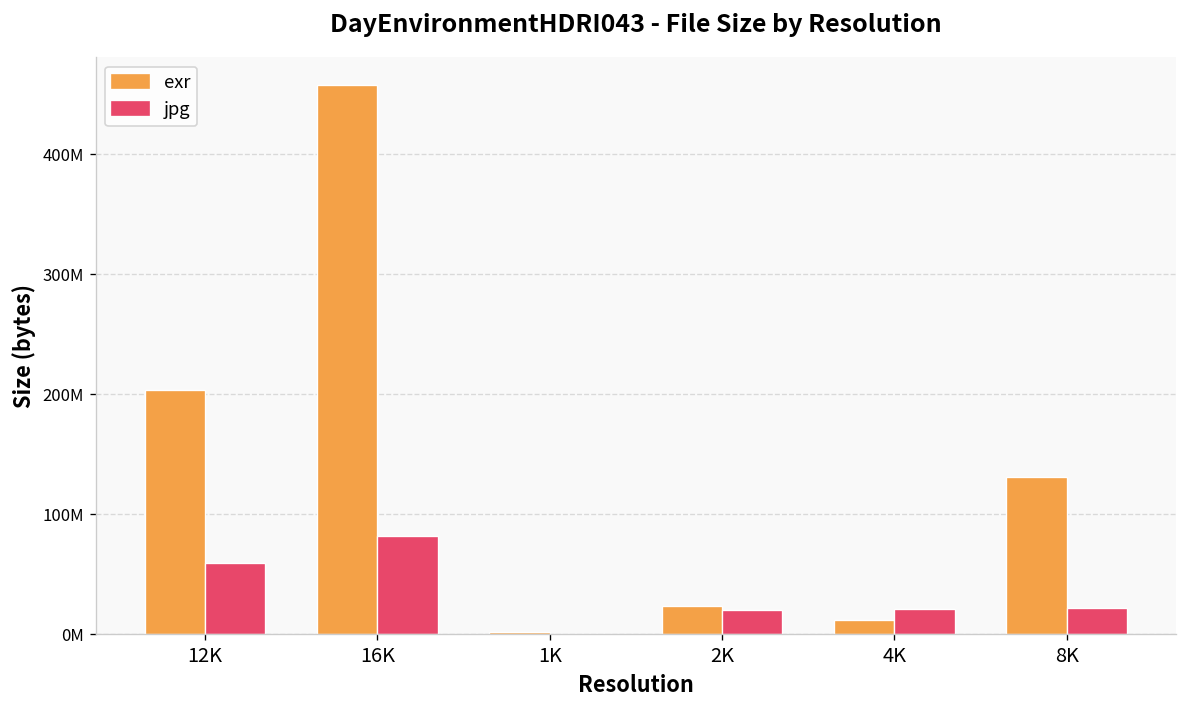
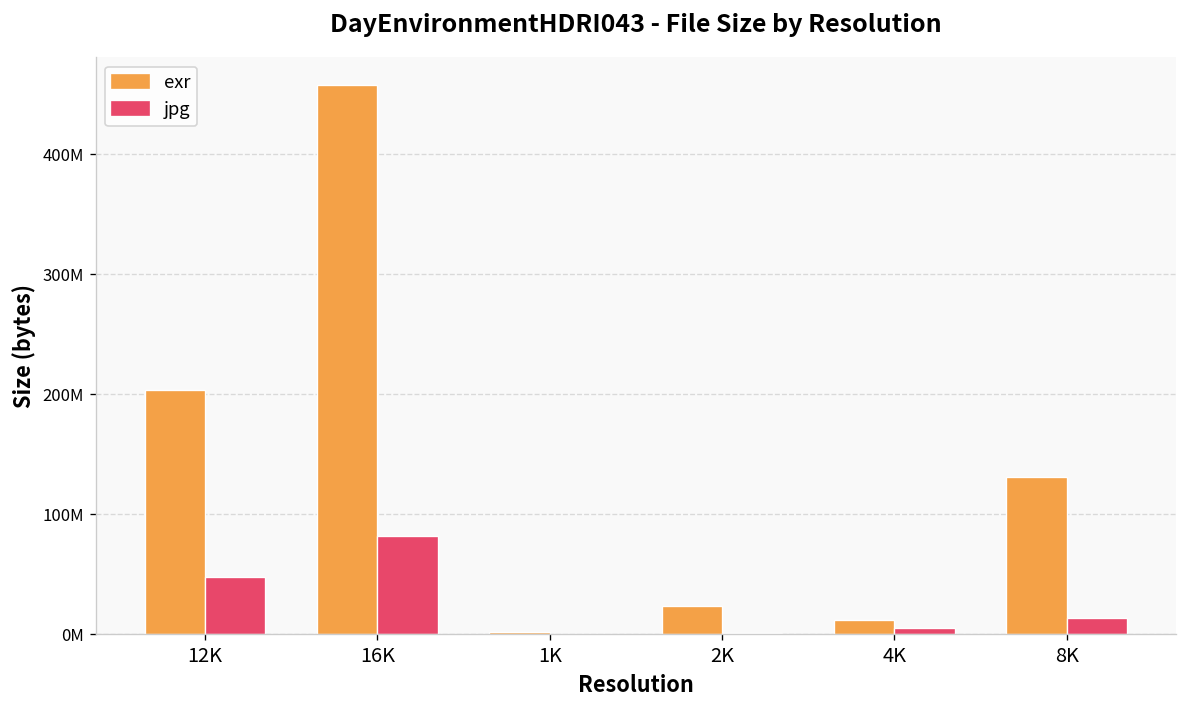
  {
    "exr": {
      "12K": 204000000,
      "16K": 458000000,
      "2K": 24000000,
      "4K": 12000000,
      "8K": 131000000
    },
    "jpg": {
-     "12K": 60000000,
+     "12K": 48000000,
      "16K": 82000000,
-     "2K": 20000000,
-     "4K": 21000000,
-     "8K": 22000000
+     "2K": 1000000,
+     "4K": 6000000,
+     "8K": 14000000
    }
  }
